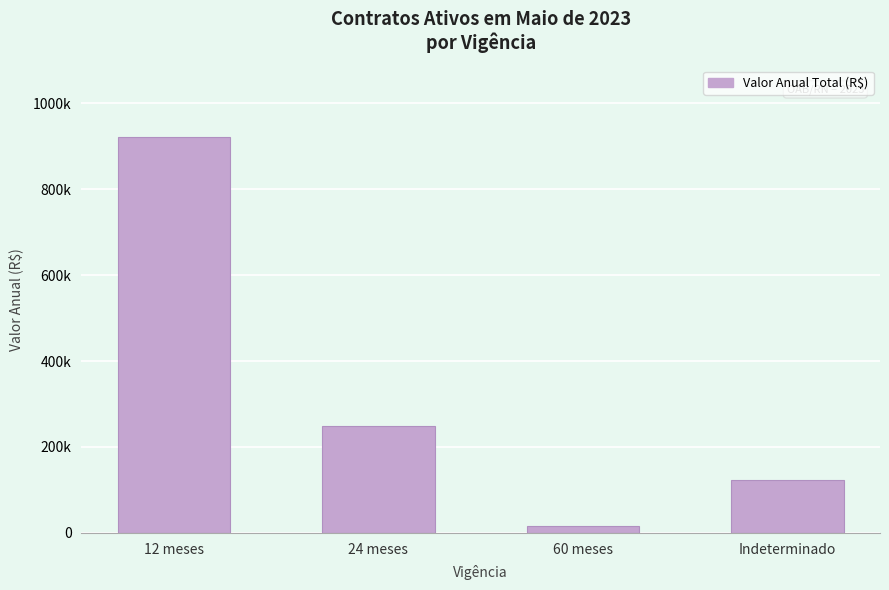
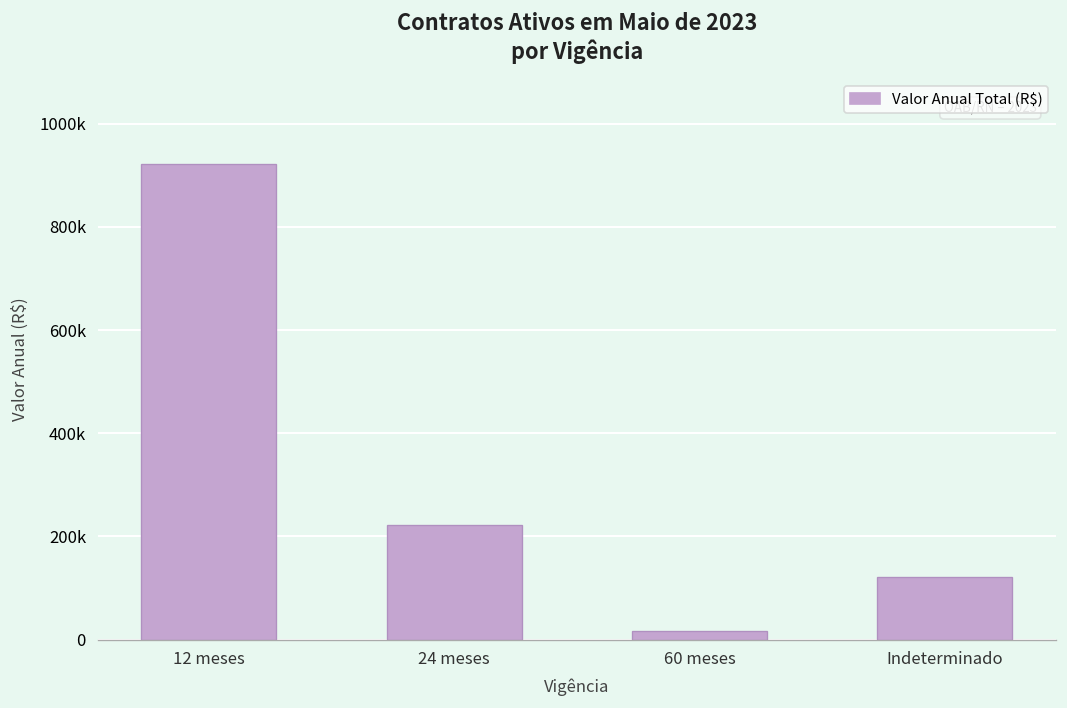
  {
    "12 meses": 920000,
-   "24 meses": 250000,
+   "24 meses": 220000,
    "60 meses": 20000,
    "Indeterminado": 120000
  }
